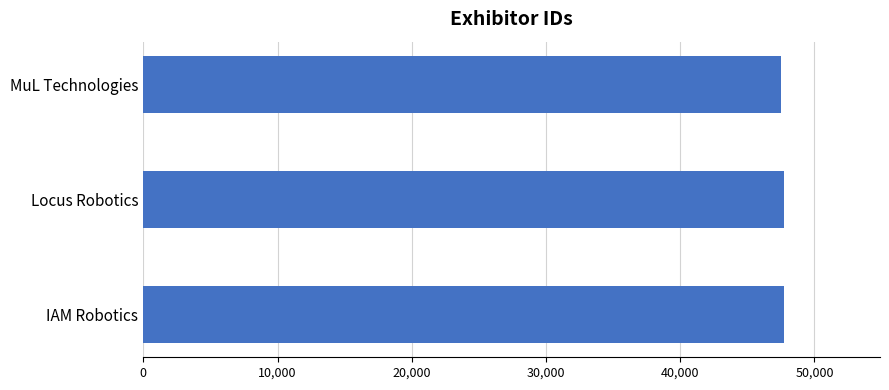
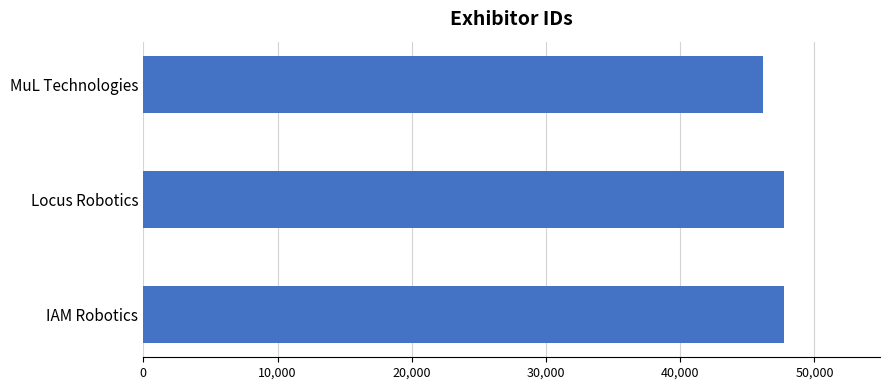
  {
-   "MuL Technologies": "47,500",
+   "MuL Technologies": "46,200",
    "Locus Robotics": "47,700",
    "IAM Robotics": "47,700"
  }
